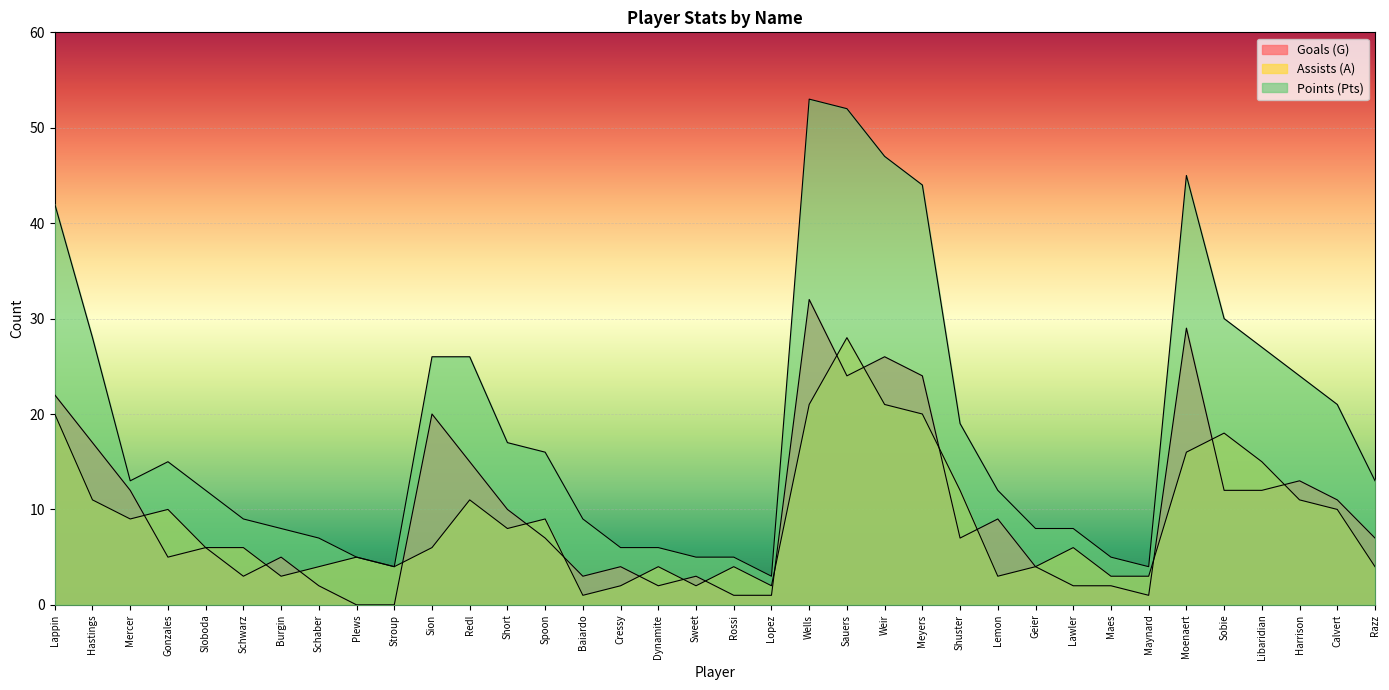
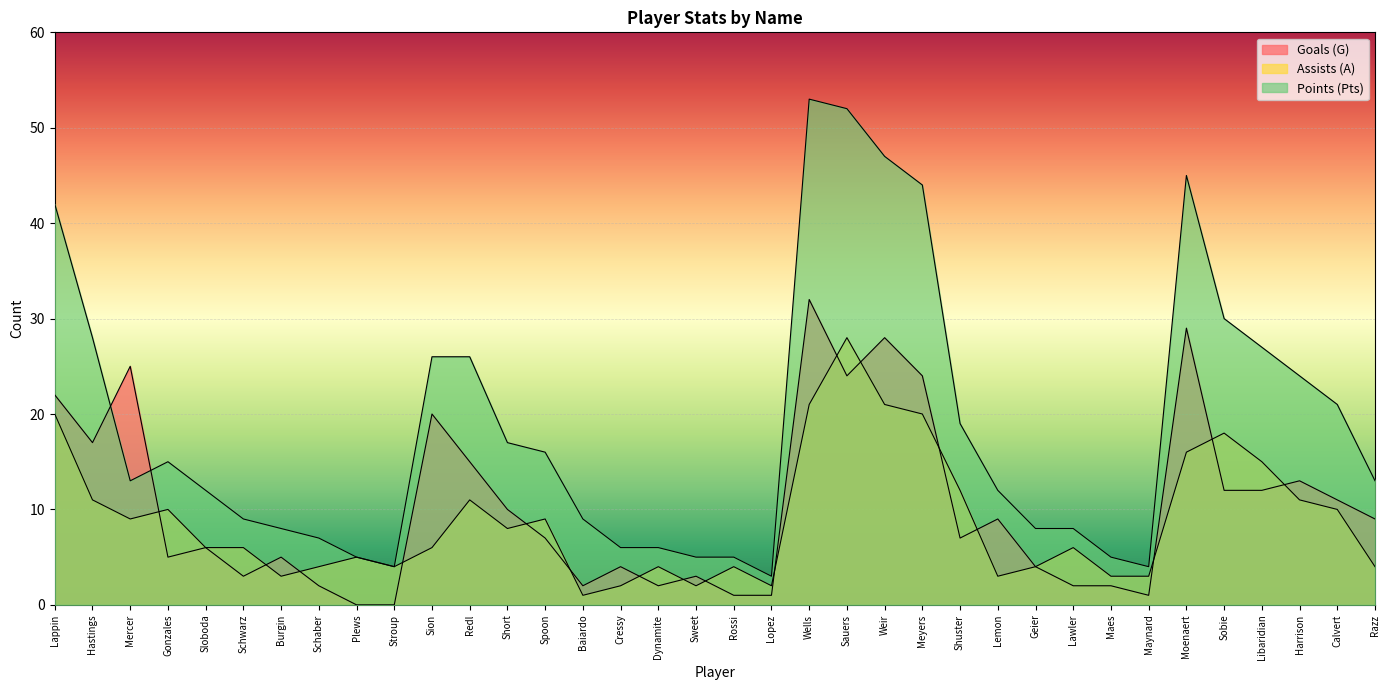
  {
    "Goals (G)": {
      "Lappin": 22,
      "Hastings": 17,
-     "Mercer": 12,
+     "Mercer": 25,
      "Gonzales": 5,
      "Schwarz": 3,
      "Burgin": 5,
      "Schaber": 2,
      "Plews": 0,
      "Stroup": 0,
      "Sion": 20,
      "Redl": 15,
      "Short": 10,
      "Spoon": 7,
-     "Baiardo": 3,
+     "Baiardo": 2,
      "Cressy": 4,
      "Dynamite": 2,
      "Sweet": 3,
      "Rossi": 1,
      "Lopez": 1,
      "Wells": 32,
      "Sauers": 24,
-     "Weir": 26,
+     "Weir": 28,
      "Meyers": 24,
      "Shuster": 7,
      "Lemon": 9,
      "Lawler": 2,
      "Maes": 2,
      "Maynard": 1,
      "Moenaert": 29,
      "Sobie": 12,
      "Libaridian": 12,
      "Harrison": 13,
      "Calvert": 11,
-     "Razz": 7
+     "Razz": 9
    },
    "Assists (A)": {
      "Lappin": 20,
      "Hastings": 11,
      "Mercer": 9,
      "Gonzales": 10,
      "Schwarz": 6,
      "Burgin": 3,
      "Schaber": 4,
      "Sion": 6,
      "Redl": 11,
      "Short": 8,
      "Spoon": 9,
      "Baiardo": 1,
      "Cressy": 2,
      "Dynamite": 4,
      "Sweet": 2,
      "Rossi": 4,
      "Lopez": 2,
      "Wells": 21,
      "Sauers": 28,
      "Weir": 21,
      "Meyers": 20,
      "Shuster": 12,
      "Lemon": 3,
      "Lawler": 6,
      "Maes": 3,
      "Maynard": 3,
      "Moenaert": 16,
      "Sobie": 18,
      "Libaridian": 15,
      "Harrison": 11,
      "Calvert": 10,
      "Razz": 4
    },
    "Points (Pts)": {
      "Lappin": 42,
      "Hastings": 28,
      "Mercer": 13,
      "Gonzales": 15,
      "Sloboda": 12,
      "Schwarz": 9,
      "Burgin": 8,
      "Schaber": 7,
      "Sion": 26,
      "Redl": 26,
      "Short": 17,
      "Spoon": 16,
      "Baiardo": 9,
      "Cressy": 6,
      "Dynamite": 6,
      "Sweet": 5,
      "Rossi": 5,
      "Lopez": 3,
      "Wells": 53,
      "Sauers": 52,
      "Weir": 47,
      "Meyers": 44,
      "Shuster": 19,
      "Lemon": 12,
      "Geier": 8,
      "Lawler": 8,
      "Maes": 5,
      "Maynard": 4,
      "Moenaert": 45,
      "Sobie": 30,
      "Libaridian": 27,
      "Harrison": 24,
      "Calvert": 21,
      "Razz": 13
    }
  }
